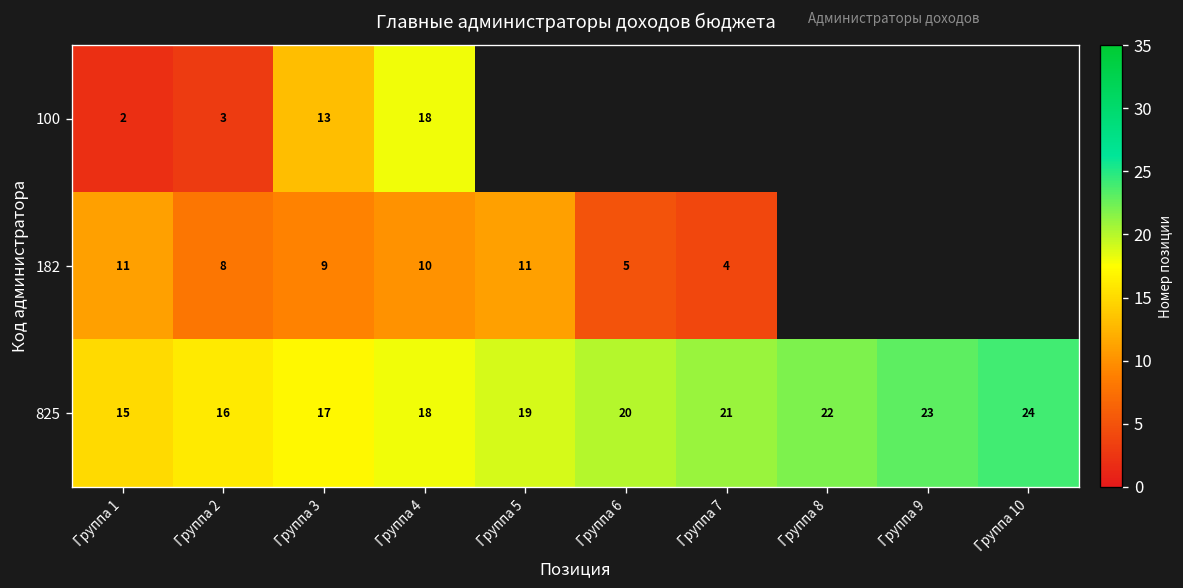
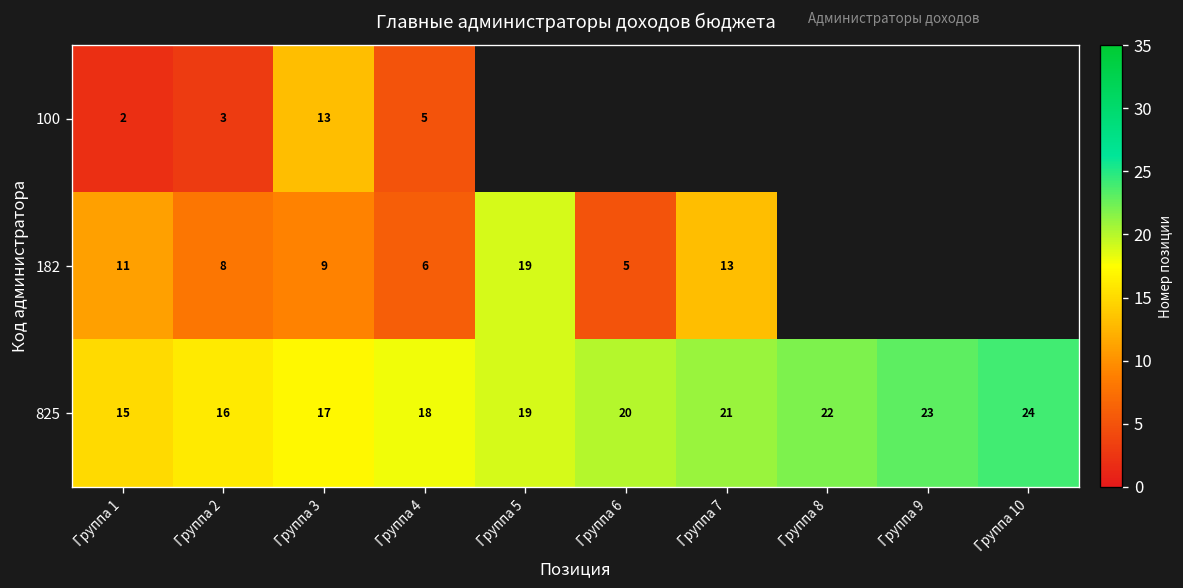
  {
    "100": {
      "Группа 1": 2,
      "Группа 2": 3,
      "Группа 3": 13,
-     "Группа 4": 18
+     "Группа 4": 5
    },
    "182": {
      "Группа 1": 11,
      "Группа 2": 8,
      "Группа 3": 9,
-     "Группа 4": 10,
-     "Группа 5": 11,
+     "Группа 4": 6,
+     "Группа 5": 19,
      "Группа 6": 5,
-     "Группа 7": 4
+     "Группа 7": 13
    },
    "825": {
      "Группа 1": 15,
      "Группа 2": 16,
      "Группа 3": 17,
      "Группа 4": 18,
      "Группа 5": 19,
      "Группа 6": 20,
      "Группа 7": 21,
      "Группа 8": 22,
      "Группа 9": 23,
      "Группа 10": 24
    }
  }
